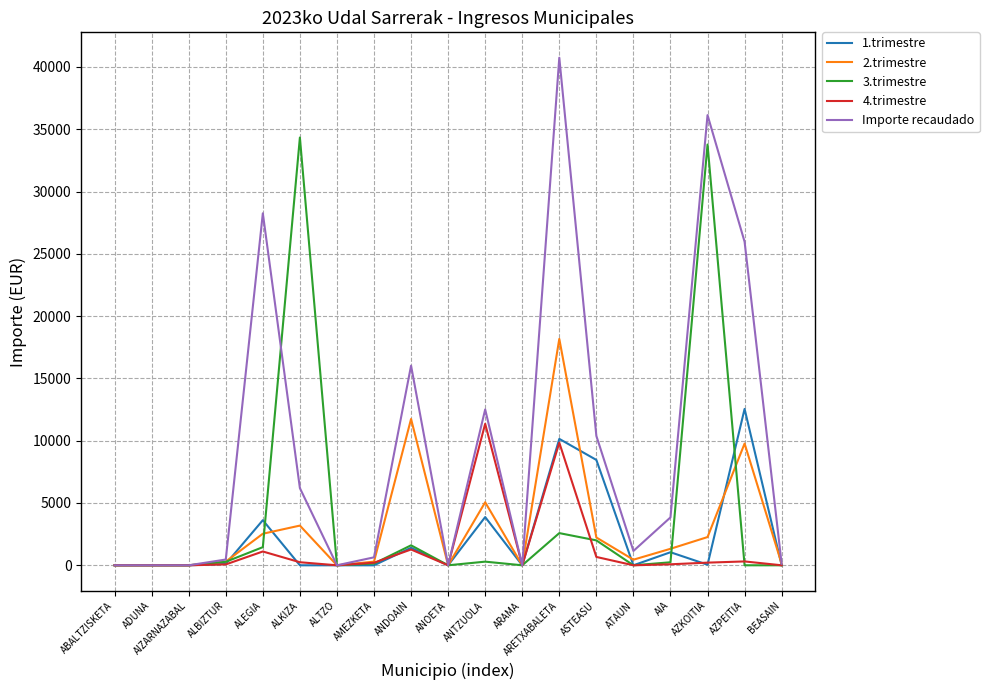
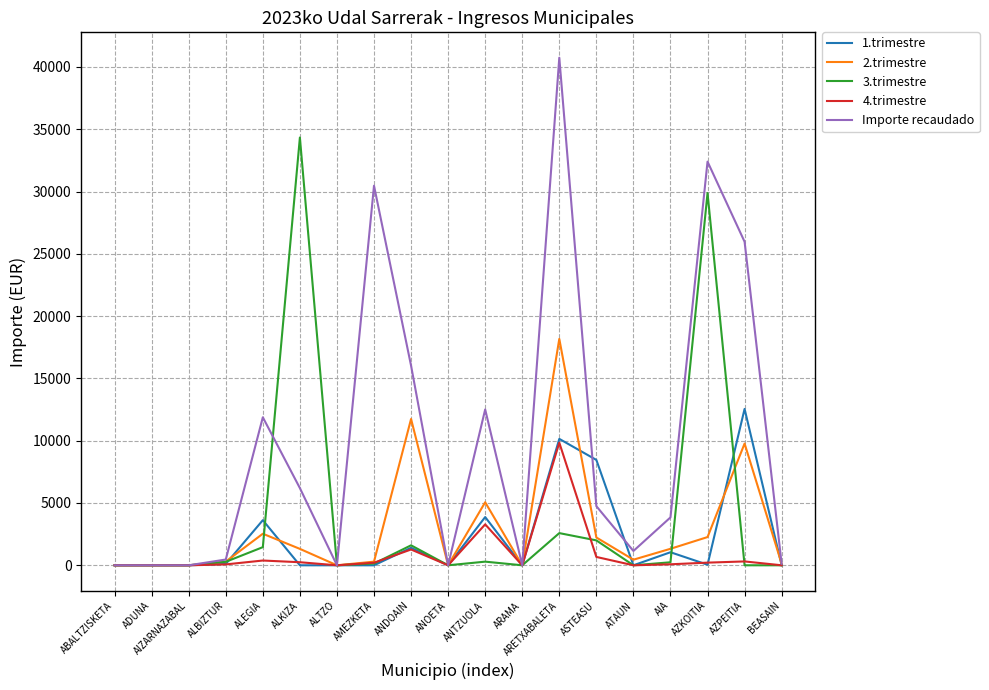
  {
    "1.trimestre": {
      "ALEGIA": 3600,
      "ALKIZA": 0,
      "ANTZUOLA": 3900,
      "ARETXABALETA": 10100,
      "ASTEASU": 8500,
      "AIA": 1000,
      "AZPEITIA": 12600
    },
    "2.trimestre": {
      "ALEGIA": 2500,
-     "ALKIZA": 3200,
+     "ALKIZA": 1300,
      "ANDOAIN": 11700,
      "ANTZUOLA": 5100,
      "ARETXABALETA": 18200,
      "ASTEASU": 2200,
      "ATAUN": 400,
      "AIA": 1300,
      "AZKOITIA": 2300,
      "AZPEITIA": 9800
    },
    "3.trimestre": {
      "ALEGIA": 1500,
      "ALKIZA": 34300,
      "ANTZUOLA": 300,
      "ARETXABALETA": 2600,
      "ASTEASU": 2000,
-     "AZKOITIA": 33800,
+     "AZKOITIA": 29900,
      "AZPEITIA": 0
    },
    "4.trimestre": {
-     "ALEGIA": 1100,
+     "ALEGIA": 400,
      "ALKIZA": 200,
-     "ANTZUOLA": 11400,
+     "ANTZUOLA": 3300,
      "ARETXABALETA": 9800,
      "ASTEASU": 700,
      "AZPEITIA": 300
    },
    "Importe recaudado": {
-     "ALEGIA": 28300,
+     "ALEGIA": 11900,
      "ALKIZA": 6200,
-     "AMEZKETA": 600,
+     "AMEZKETA": 30500,
      "ANDOAIN": 16000,
      "ANTZUOLA": 12500,
      "ARETXABALETA": 40700,
-     "ASTEASU": 10400,
+     "ASTEASU": 4700,
      "ATAUN": 1100,
      "AIA": 3800,
-     "AZKOITIA": 36100,
+     "AZKOITIA": 32400,
      "AZPEITIA": 26000
    }
  }
